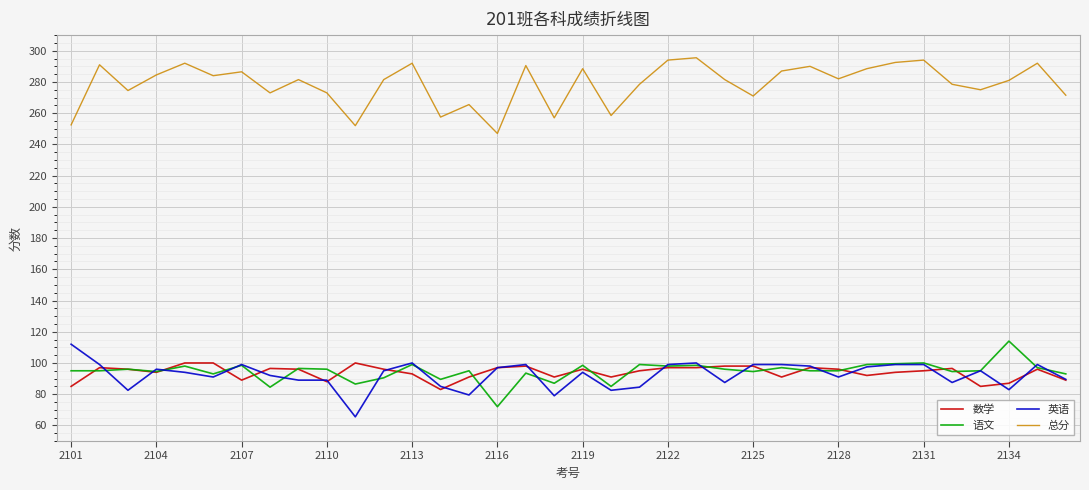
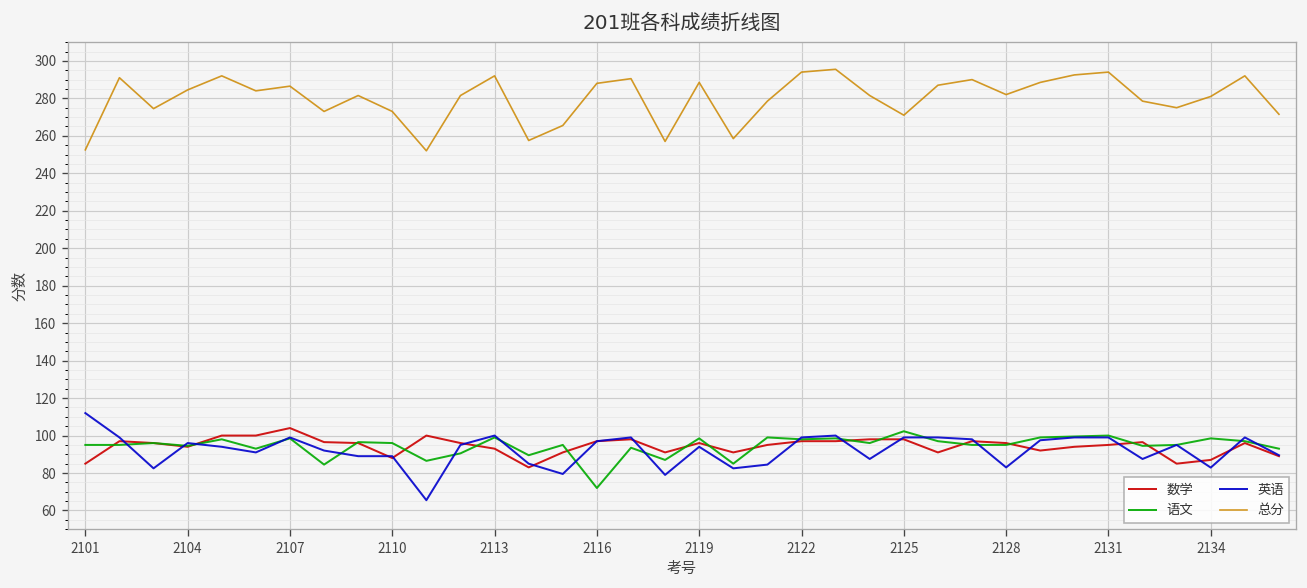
  {
    "数学": {
      "2101": 85,
-     "2107": 89,
+     "2107": 104,
      "2113": 93,
      "2119": 96,
      "2131": 95,
      "2134": 87
    },
    "语文": {
      "2101": 95,
      "2110": 96,
      "2116": 72,
      "2119": 99,
-     "2125": 95,
-     "2134": 114
+     "2125": 102,
+     "2134": 99
    },
    "英语": {
      "2101": 112,
      "2119": 94,
-     "2128": 91,
+     "2128": 83,
      "2134": 83
    },
    "总分": {
      "2101": 253,
      "2104": 285,
      "2107": 287,
      "2110": 273,
      "2113": 292,
-     "2116": 247,
+     "2116": 288,
      "2119": 289,
      "2122": 294,
      "2125": 271,
      "2128": 282,
      "2131": 294,
      "2134": 281
    }
  }
